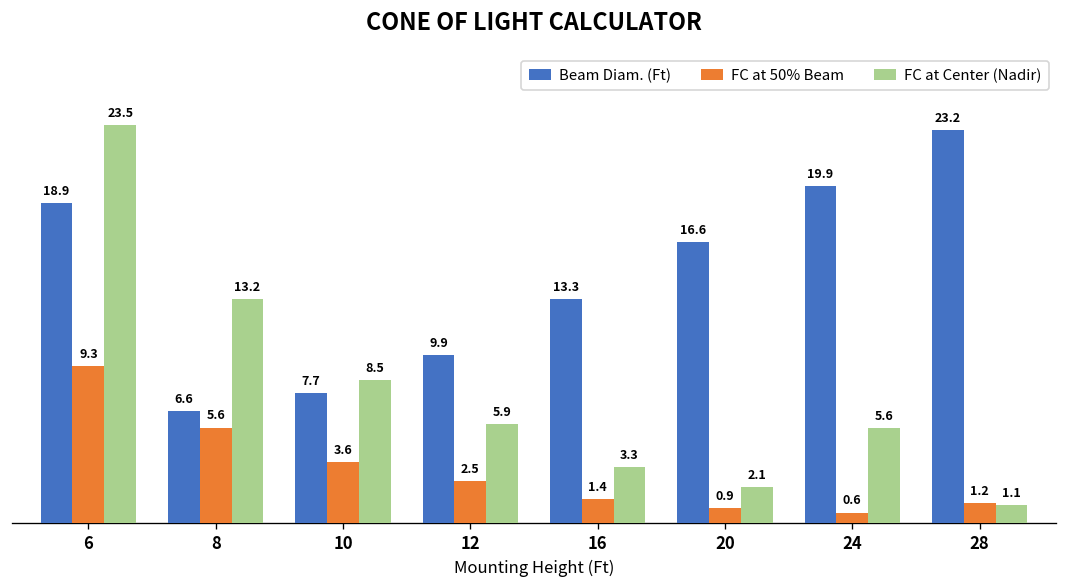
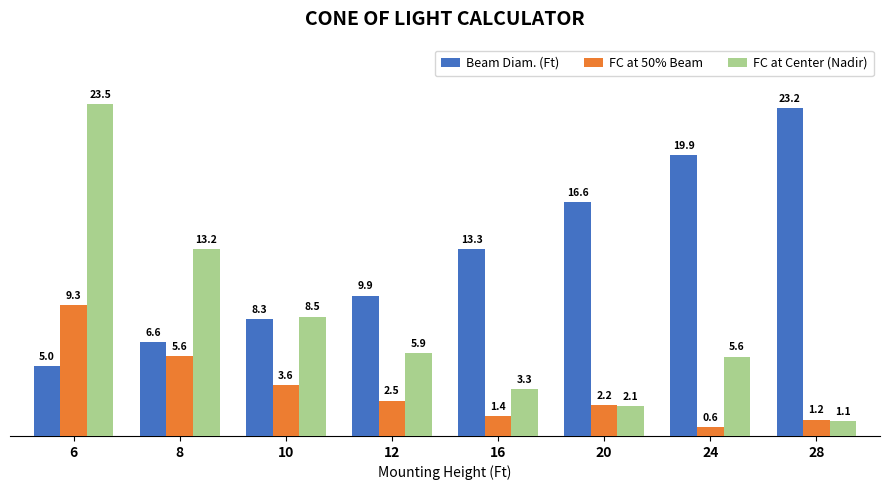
  {
    "Beam Diam. (Ft)": {
-     "6": 18.9,
+     "6": 5.0,
      "8": 6.6,
-     "10": 7.7,
+     "10": 8.3,
      "12": 9.9,
      "16": 13.3,
      "20": 16.6,
      "24": 19.9,
      "28": 23.2
    },
    "FC at 50% Beam": {
      "6": 9.3,
      "8": 5.6,
      "10": 3.6,
      "12": 2.5,
      "16": 1.4,
-     "20": 0.9,
+     "20": 2.2,
      "24": 0.6,
      "28": 1.2
    },
    "FC at Center (Nadir)": {
      "6": 23.5,
      "8": 13.2,
      "10": 8.5,
      "12": 5.9,
      "16": 3.3,
      "20": 2.1,
      "24": 5.6,
      "28": 1.1
    }
  }
